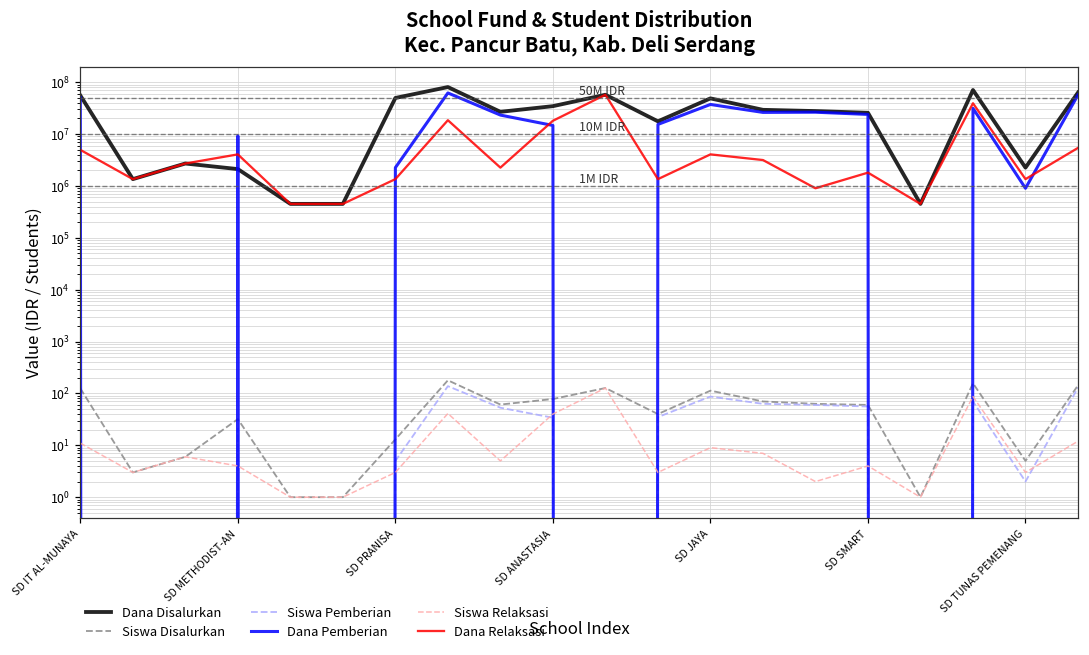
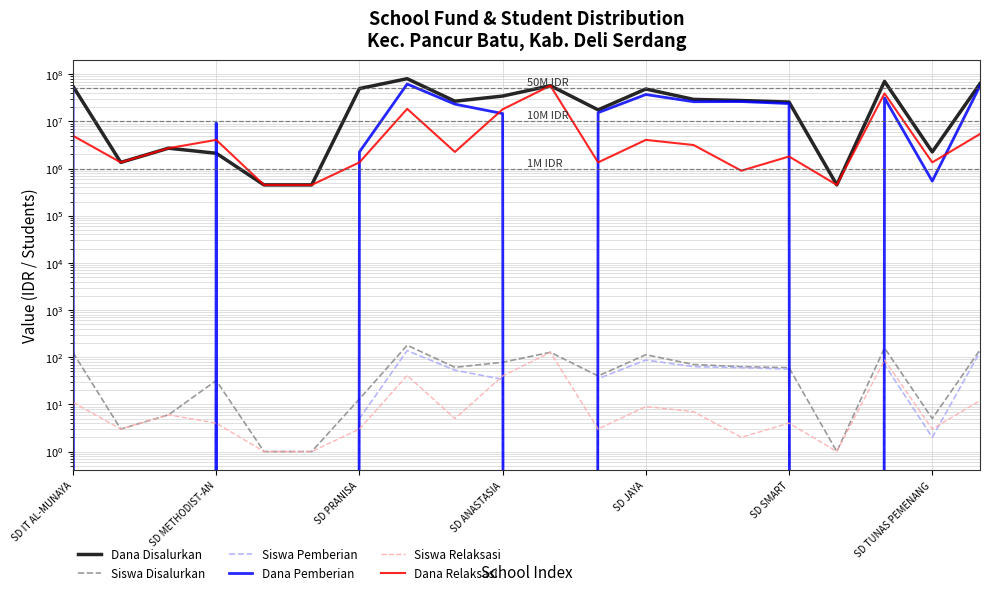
  {
    "Dana Disalurkan": {
      "SD METHODIST-AN": 2000000,
      "SD PRANISA": 50000000,
      "SD ANASTASIA": 30000000,
      "SD JAYA": 50000000,
      "SD TUNAS PEMENANG": 2000000
    },
    "Siswa Disalurkan": {
      "SD METHODIST-AN": 30,
      "SD PRANISA": 13,
      "SD ANASTASIA": 80,
      "SD JAYA": 110,
      "SD TUNAS PEMENANG": 5
    },
    "Siswa Pemberian": {
      "SD METHODIST-AN": 20,
      "SD PRANISA": 5,
      "SD ANASTASIA": 30,
      "SD JAYA": 90,
      "SD TUNAS PEMENANG": 2
    },
    "Dana Pemberian": {
      "SD METHODIST-AN": 9000000,
      "SD PRANISA": 2000000,
      "SD JAYA": 40000000,
-     "SD TUNAS PEMENANG": 900000
+     "SD TUNAS PEMENANG": 500000
    },
    "Siswa Relaksasi": {
      "SD IT AL-MUNAYA": 11,
      "SD METHODIST-AN": 4,
      "SD PRANISA": 3,
      "SD ANASTASIA": 40,
      "SD JAYA": 9,
      "SD SMART": 4,
      "SD TUNAS PEMENANG": 3
    },
    "Dana Relaksasi": {
      "SD IT AL-MUNAYA": 5000000,
      "SD METHODIST-AN": 4000000,
      "SD PRANISA": 1400000,
      "SD JAYA": 4000000,
      "SD SMART": 1800000,
      "SD TUNAS PEMENANG": 1400000
    }
  }
